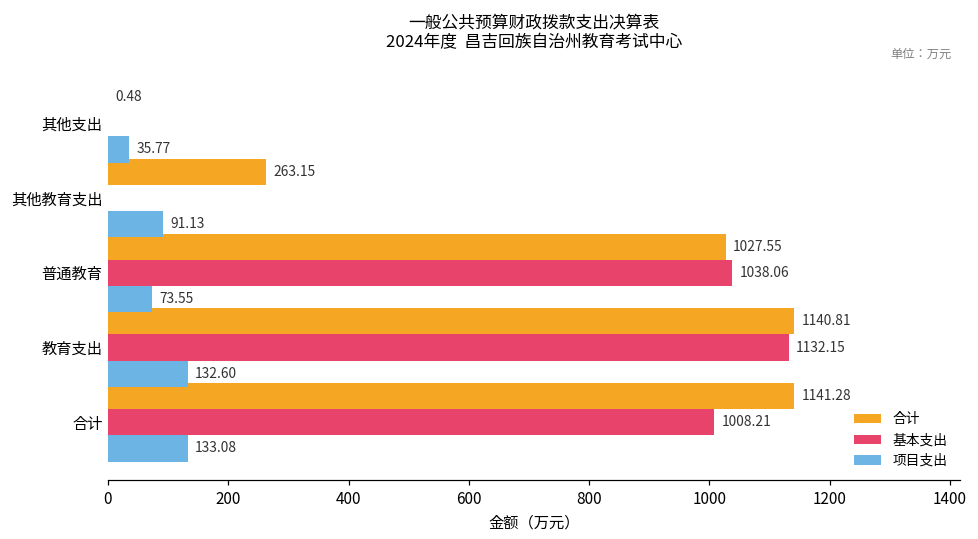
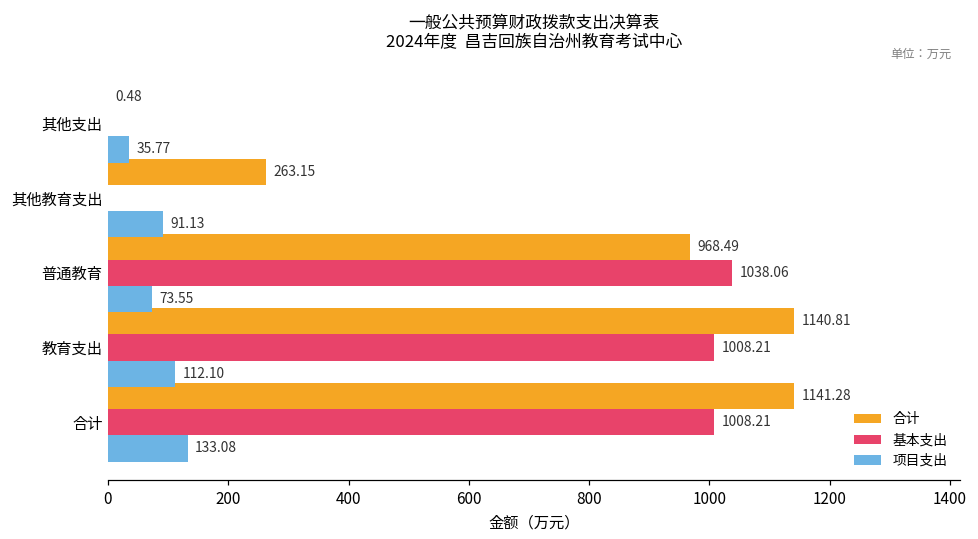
  {
    "合计": {
      "其他支出": 0.48,
      "其他教育支出": 263.15,
-     "普通教育": 1027.55,
+     "普通教育": 968.49,
      "教育支出": 1140.81,
      "合计": 1141.28
    },
    "基本支出": {
      "普通教育": 1038.06,
-     "教育支出": 1132.15,
+     "教育支出": 1008.21,
      "合计": 1008.21
    },
    "项目支出": {
      "其他支出": 35.77,
      "其他教育支出": 91.13,
      "普通教育": 73.55,
-     "教育支出": 132.60,
+     "教育支出": 112.10,
      "合计": 133.08
    }
  }
